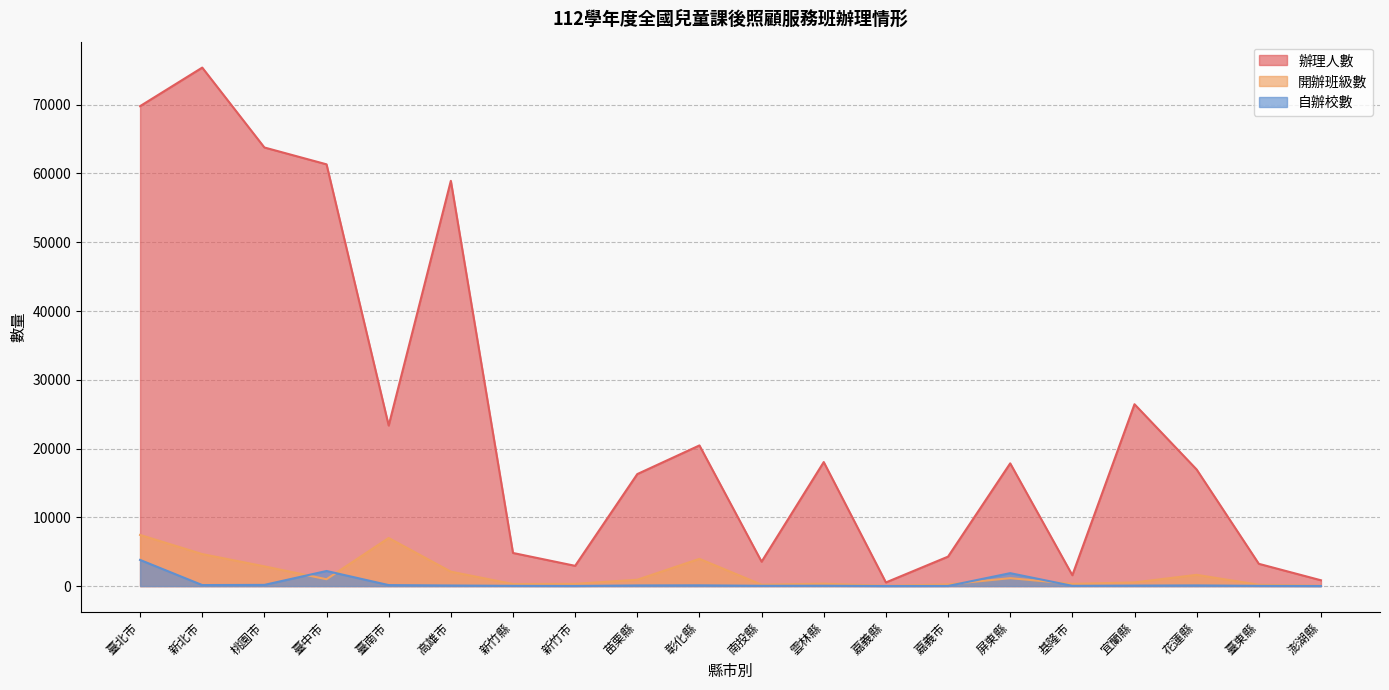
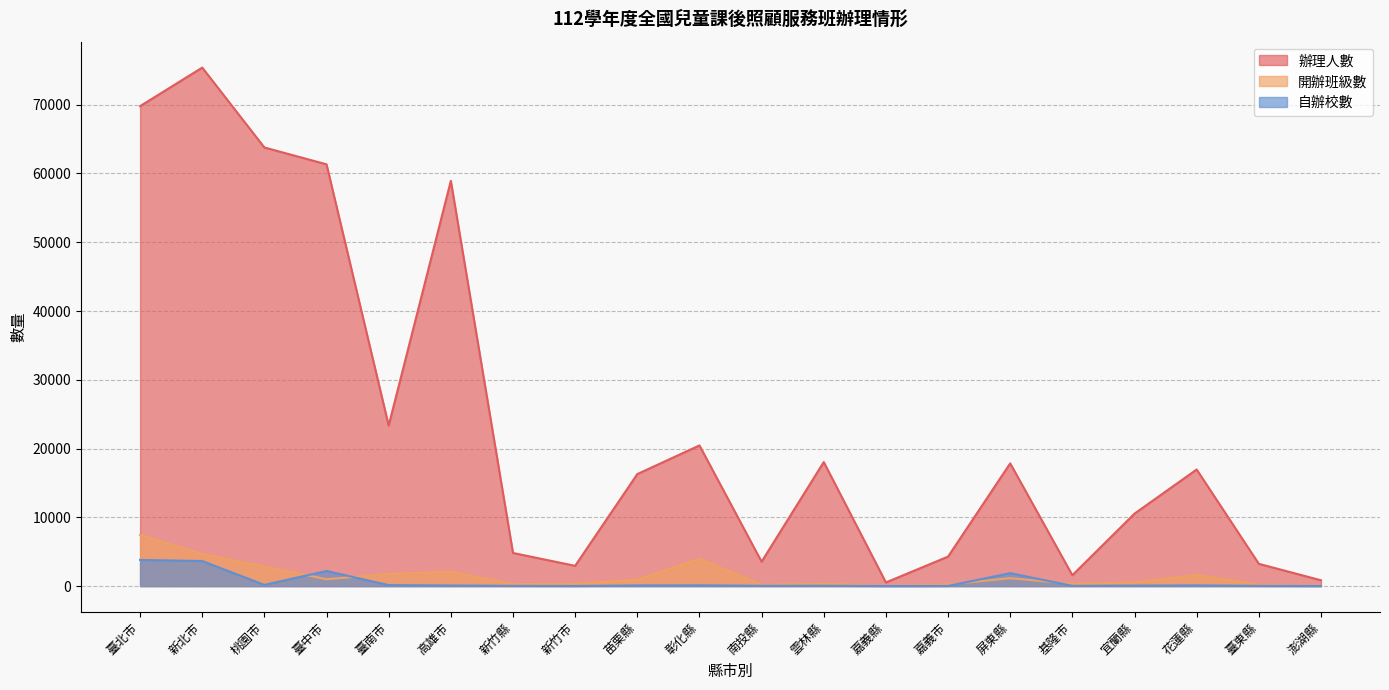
  {
    "辦理人數": {
      "臺北市": 70000,
      "新北市": 75000,
      "桃園市": 64000,
      "臺中市": 61000,
      "臺南市": 23000,
      "高雄市": 59000,
      "新竹縣": 5000,
      "新竹市": 3000,
      "苗栗縣": 16000,
      "彰化縣": 20000,
      "南投縣": 4000,
      "雲林縣": 18000,
      "嘉義縣": 1000,
      "嘉義市": 4000,
      "屏東縣": 18000,
      "基隆市": 2000,
-     "宜蘭縣": 26000,
+     "宜蘭縣": 11000,
      "花蓮縣": 17000,
      "臺東縣": 3000,
      "澎湖縣": 1000
    },
    "開辦班級數": {
      "臺北市": 7000,
      "新北市": 5000,
      "桃園市": 3000,
      "臺中市": 1000,
-     "臺南市": 7000,
+     "臺南市": 2000,
      "高雄市": 2000,
      "苗栗縣": 1000,
      "彰化縣": 4000,
      "屏東縣": 1000,
      "宜蘭縣": 1000,
      "花蓮縣": 2000
    },
    "自辦校數": {
      "臺北市": 4000,
-     "新北市": 0,
+     "新北市": 4000,
      "桃園市": 0,
      "臺中市": 2000,
      "臺南市": 0,
      "高雄市": 0,
      "苗栗縣": 0,
      "彰化縣": 0,
      "屏東縣": 2000,
      "宜蘭縣": 0,
      "花蓮縣": 0
    }
  }
